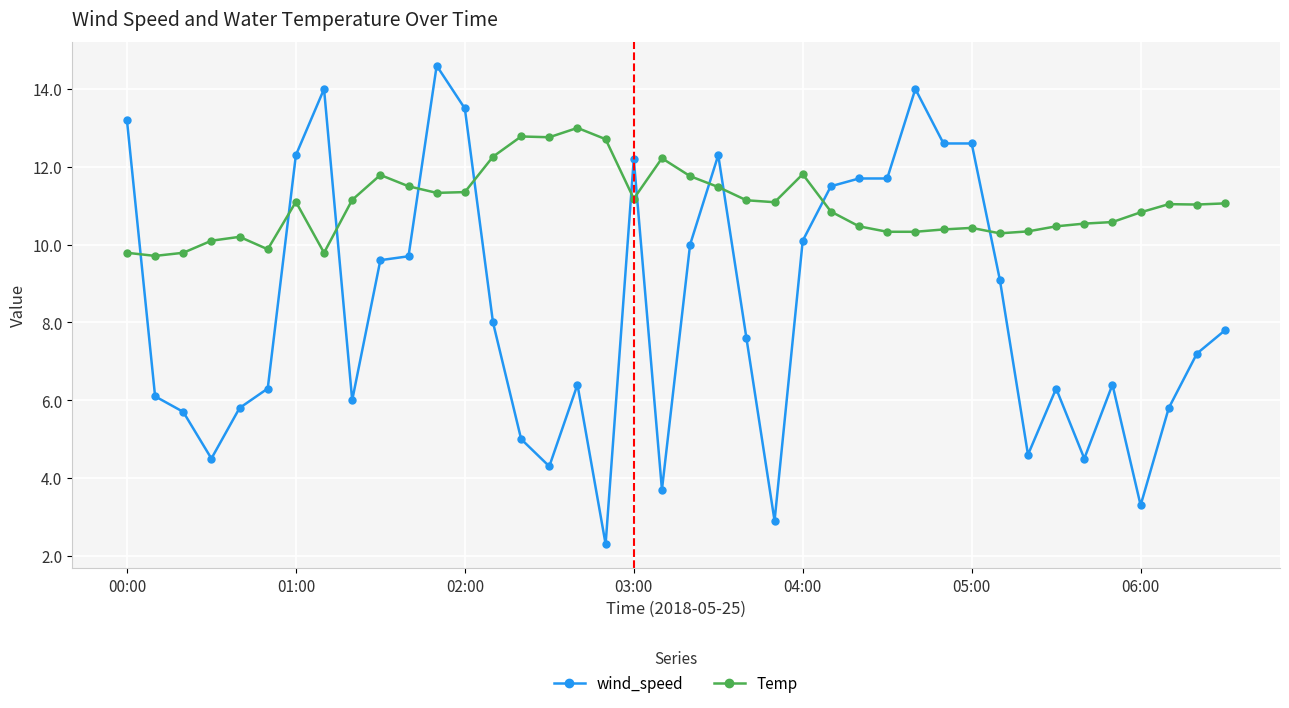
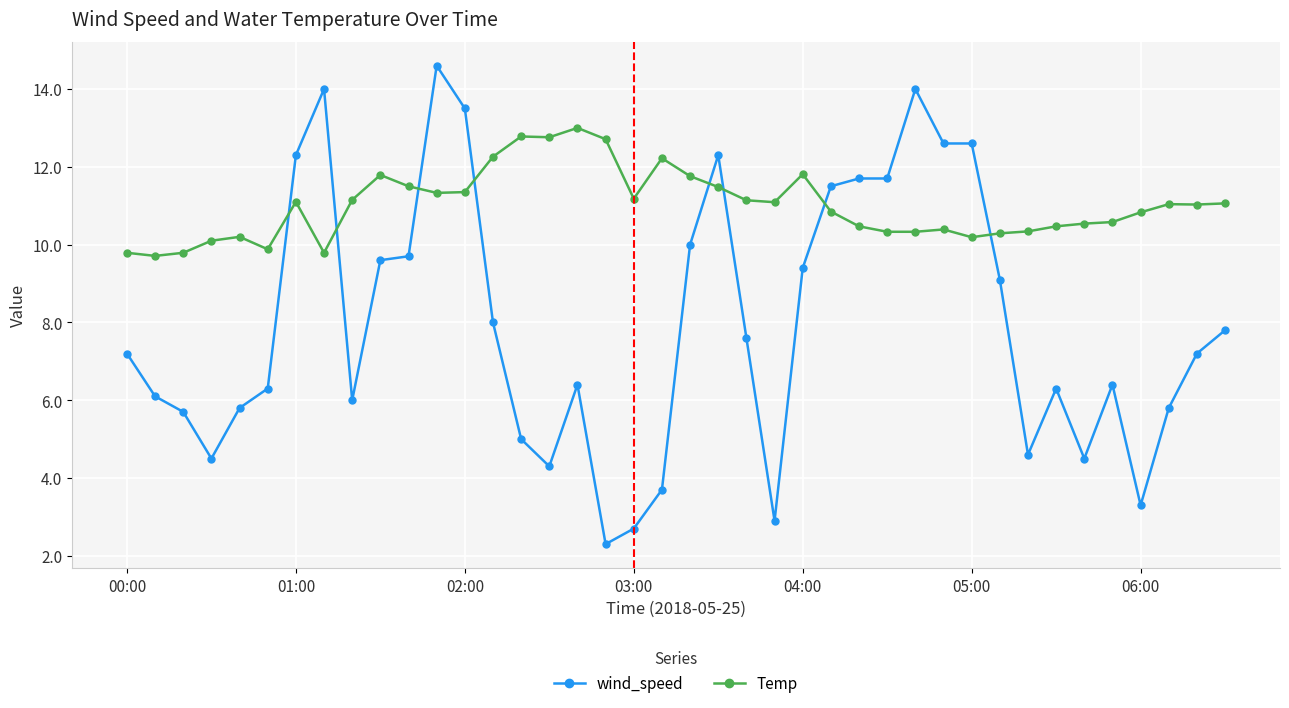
  {
    "wind_speed": {
-     "00:00": 13.2,
+     "00:00": 7.2,
      "01:00": 12.3,
      "02:00": 13.5,
-     "03:00": 12.2,
-     "04:00": 10.1,
+     "03:00": 2.7,
+     "04:00": 9.4,
      "05:00": 12.6,
      "06:00": 3.3
    },
    "Temp": {
      "00:00": 9.8,
      "01:00": 11.1,
      "02:00": 11.4,
      "03:00": 11.2,
      "04:00": 11.8,
-     "05:00": 10.4,
+     "05:00": 10.2,
      "06:00": 10.8
    }
  }
